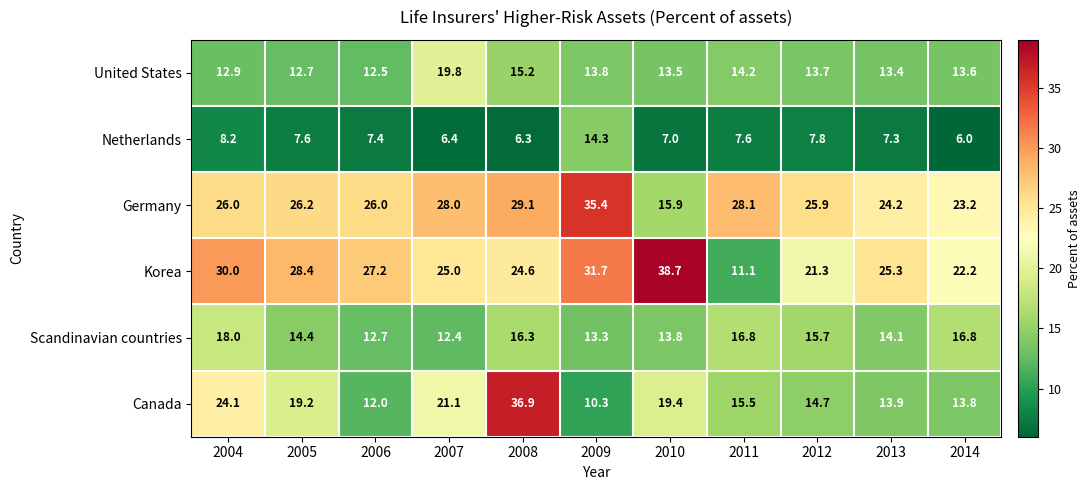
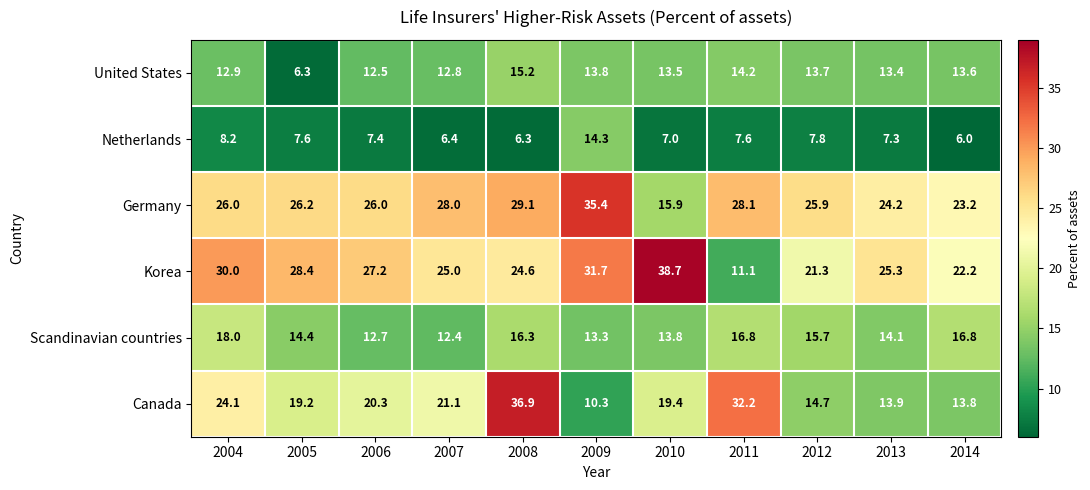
  {
    "United States": {
      "2004": 12.9,
-     "2005": 12.7,
+     "2005": 6.3,
      "2006": 12.5,
-     "2007": 19.8,
+     "2007": 12.8,
      "2008": 15.2,
      "2009": 13.8,
      "2010": 13.5,
      "2011": 14.2,
      "2012": 13.7,
      "2013": 13.4,
      "2014": 13.6
    },
    "Netherlands": {
      "2004": 8.2,
      "2005": 7.6,
      "2006": 7.4,
      "2007": 6.4,
      "2008": 6.3,
      "2009": 14.3,
      "2010": 7.0,
      "2011": 7.6,
      "2012": 7.8,
      "2013": 7.3,
      "2014": 6.0
    },
    "Germany": {
      "2004": 26.0,
      "2005": 26.2,
      "2006": 26.0,
      "2007": 28.0,
      "2008": 29.1,
      "2009": 35.4,
      "2010": 15.9,
      "2011": 28.1,
      "2012": 25.9,
      "2013": 24.2,
      "2014": 23.2
    },
    "Korea": {
      "2004": 30.0,
      "2005": 28.4,
      "2006": 27.2,
      "2007": 25.0,
      "2008": 24.6,
      "2009": 31.7,
      "2010": 38.7,
      "2011": 11.1,
      "2012": 21.3,
      "2013": 25.3,
      "2014": 22.2
    },
    "Scandinavian countries": {
      "2004": 18.0,
      "2005": 14.4,
      "2006": 12.7,
      "2007": 12.4,
      "2008": 16.3,
      "2009": 13.3,
      "2010": 13.8,
      "2011": 16.8,
      "2012": 15.7,
      "2013": 14.1,
      "2014": 16.8
    },
    "Canada": {
      "2004": 24.1,
      "2005": 19.2,
-     "2006": 12.0,
+     "2006": 20.3,
      "2007": 21.1,
      "2008": 36.9,
      "2009": 10.3,
      "2010": 19.4,
-     "2011": 15.5,
+     "2011": 32.2,
      "2012": 14.7,
      "2013": 13.9,
      "2014": 13.8
    }
  }
